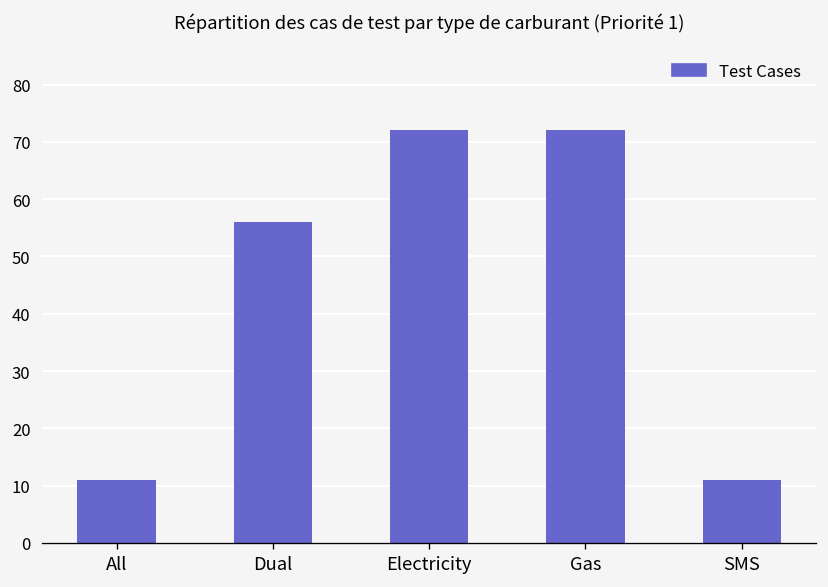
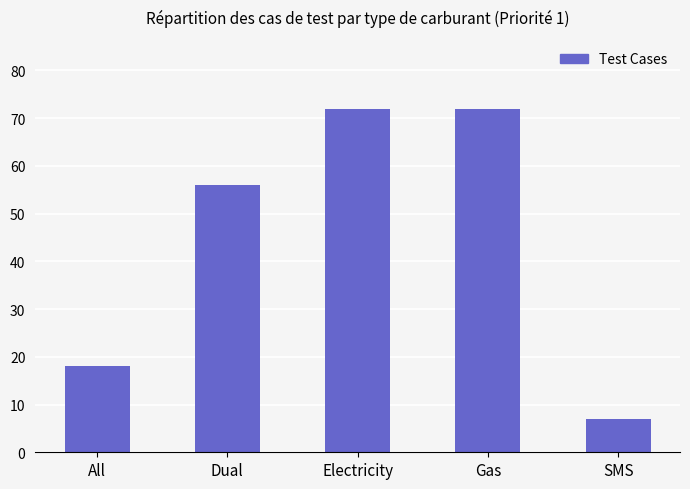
  {
-   "All": 11,
+   "All": 18,
    "Dual": 56,
    "Electricity": 72,
    "Gas": 72,
-   "SMS": 11
+   "SMS": 7
  }
